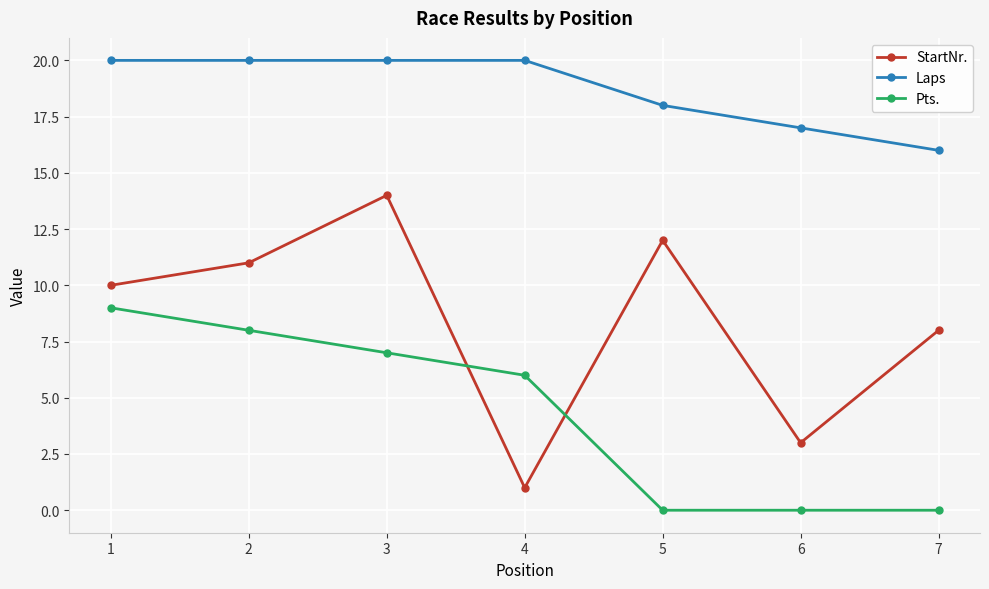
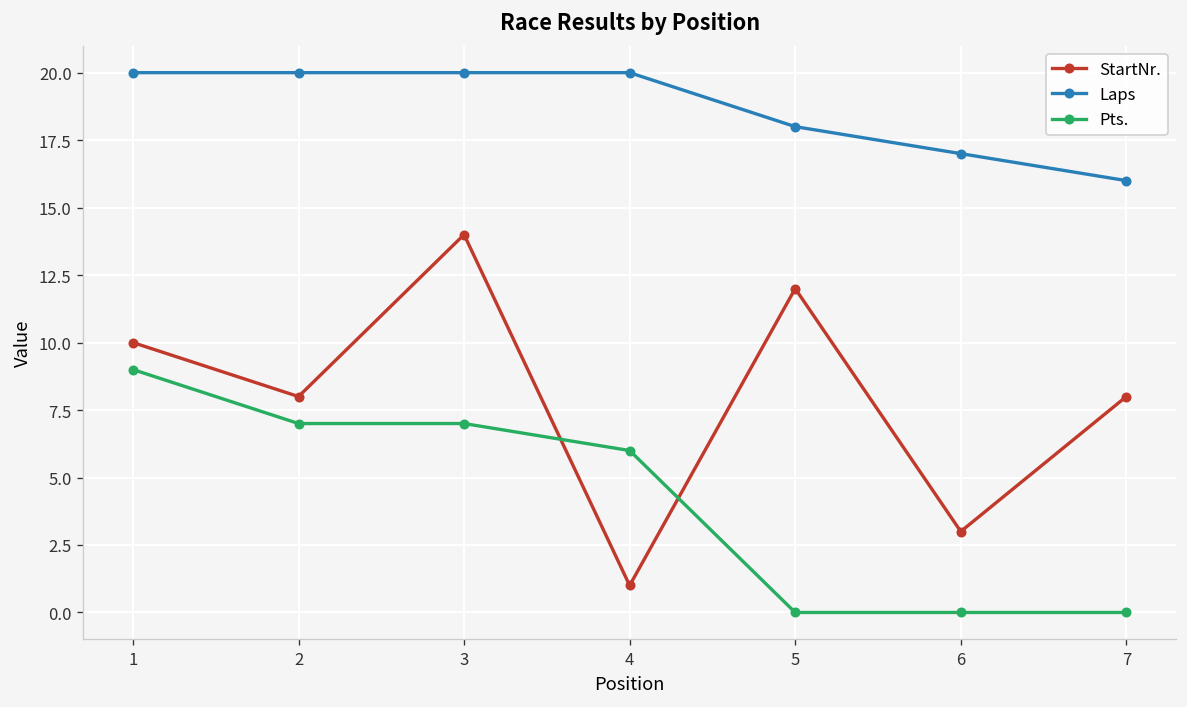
  {
    "StartNr.": {
      "1": 10,
-     "2": 11,
+     "2": 8,
      "3": 14,
      "4": 1,
      "5": 12,
      "6": 3,
      "7": 8
    },
    "Laps": {
      "1": 20,
      "2": 20,
      "3": 20,
      "4": 20,
      "5": 18,
      "6": 17,
      "7": 16
    },
    "Pts.": {
      "1": 9,
-     "2": 8,
+     "2": 7,
      "3": 7,
      "4": 6,
      "5": 0,
      "6": 0,
      "7": 0
    }
  }
